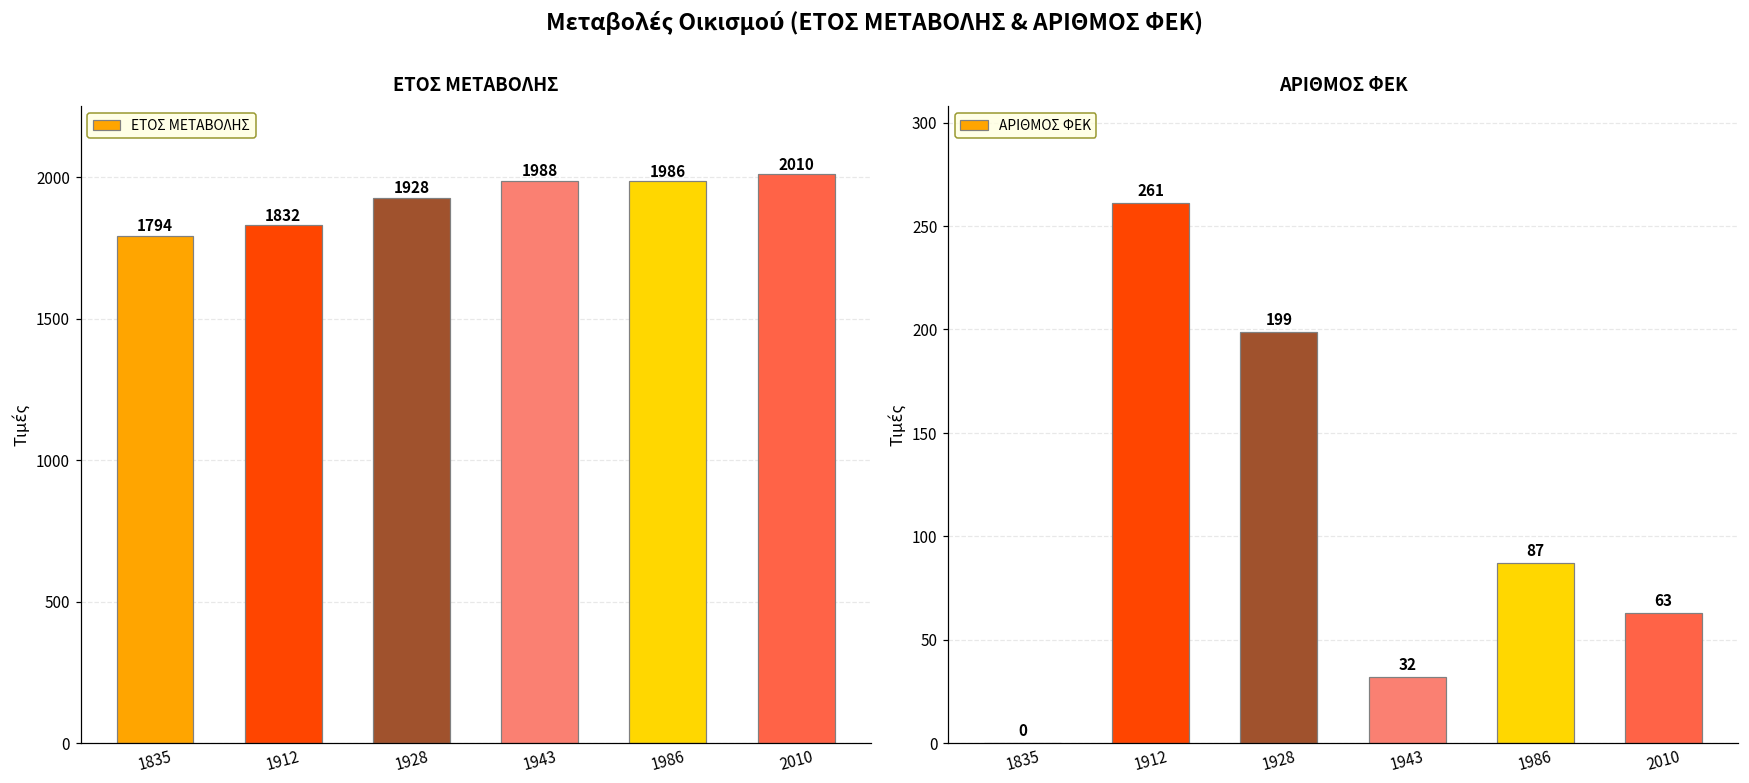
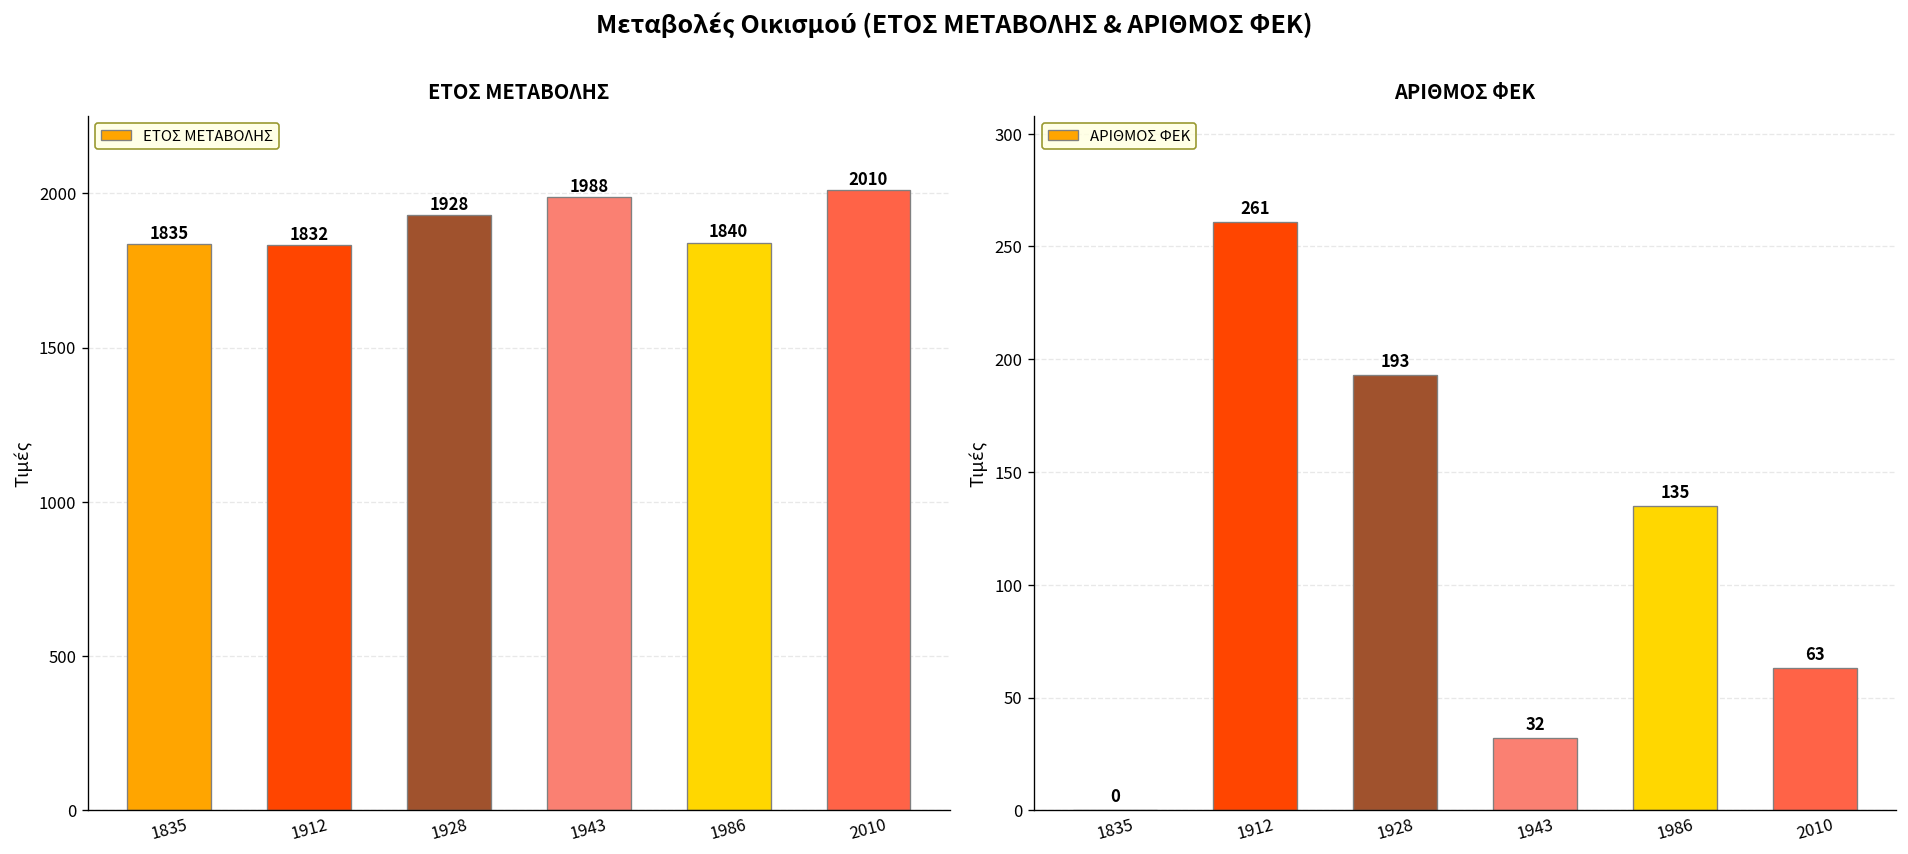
  {
    "ΕΤΟΣ ΜΕΤΑΒΟΛΗΣ": {
-     "1835": 1794,
+     "1835": 1835,
      "1912": 1832,
      "1928": 1928,
      "1943": 1988,
-     "1986": 1986,
+     "1986": 1840,
      "2010": 2010
    },
    "ΑΡΙΘΜΟΣ ΦΕΚ": {
      "1835": 0,
      "1912": 261,
-     "1928": 199,
+     "1928": 193,
      "1943": 32,
-     "1986": 87,
+     "1986": 135,
      "2010": 63
    }
  }
